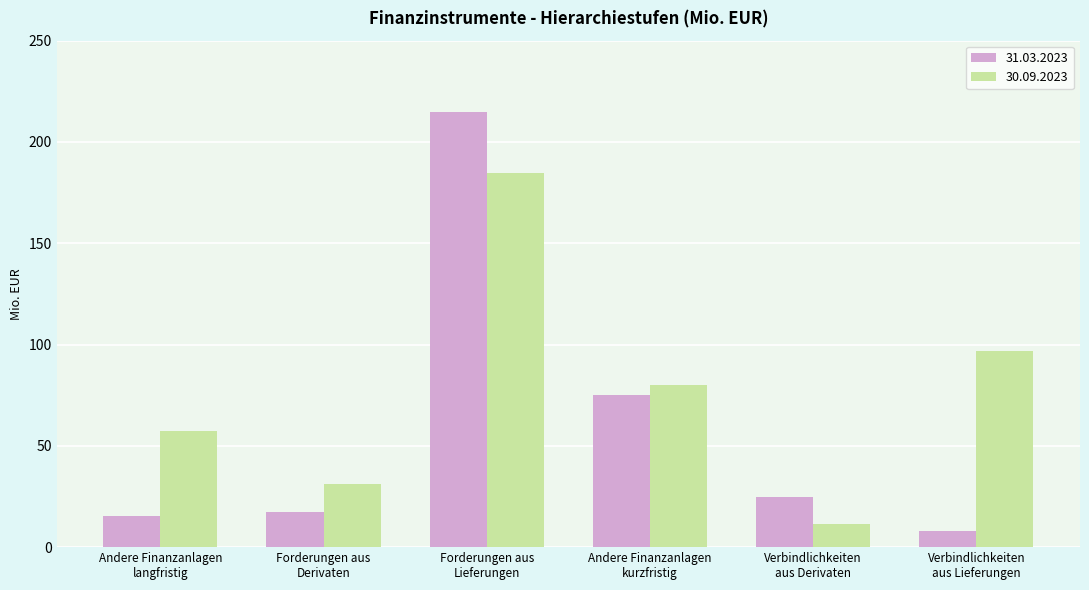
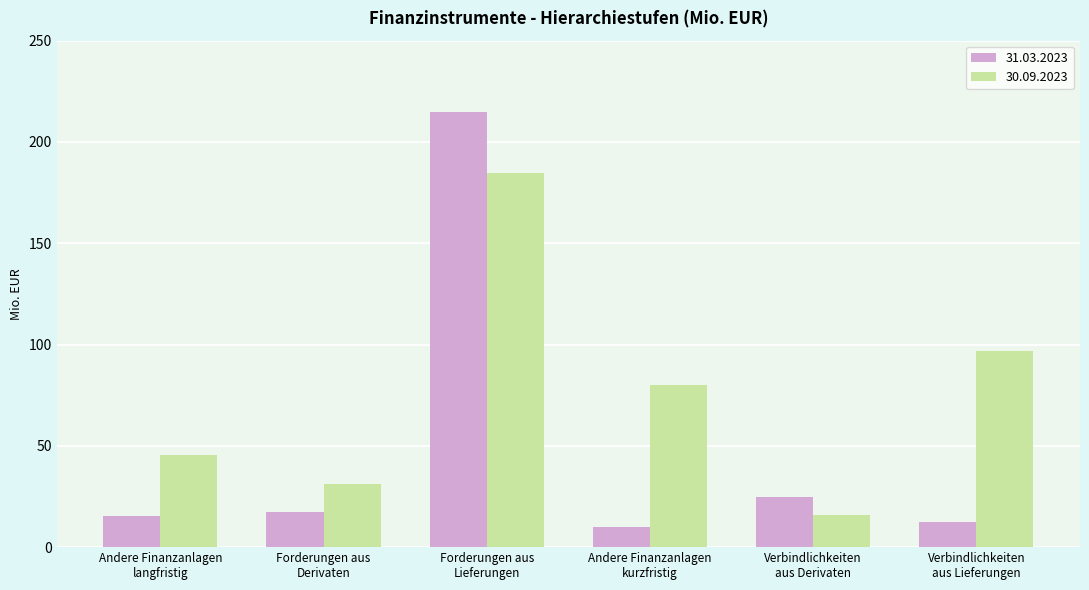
  {
    "31.03.2023": {
      "Andere Finanzanlagen langfristig": 15,
      "Forderungen aus Derivaten": 18,
      "Forderungen aus Lieferungen": 215,
-     "Andere Finanzanlagen kurzfristig": 75,
+     "Andere Finanzanlagen kurzfristig": 10,
      "Verbindlichkeiten aus Derivaten": 25,
-     "Verbindlichkeiten aus Lieferungen": 8
+     "Verbindlichkeiten aus Lieferungen": 12
    },
    "30.09.2023": {
-     "Andere Finanzanlagen langfristig": 58,
+     "Andere Finanzanlagen langfristig": 45,
      "Forderungen aus Derivaten": 31,
      "Forderungen aus Lieferungen": 185,
      "Andere Finanzanlagen kurzfristig": 80,
-     "Verbindlichkeiten aus Derivaten": 11,
+     "Verbindlichkeiten aus Derivaten": 16,
      "Verbindlichkeiten aus Lieferungen": 97
    }
  }
